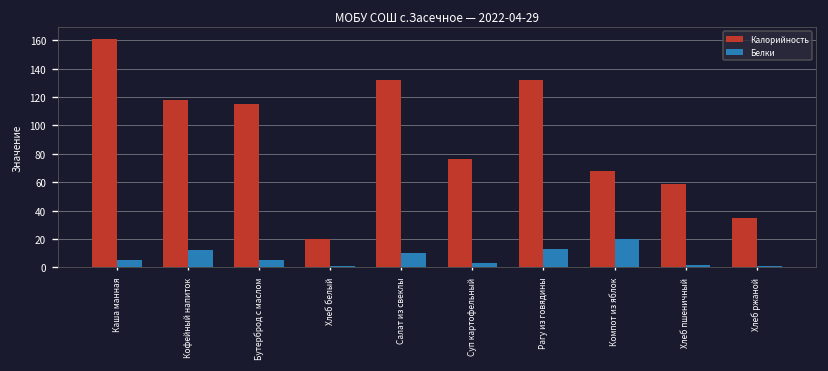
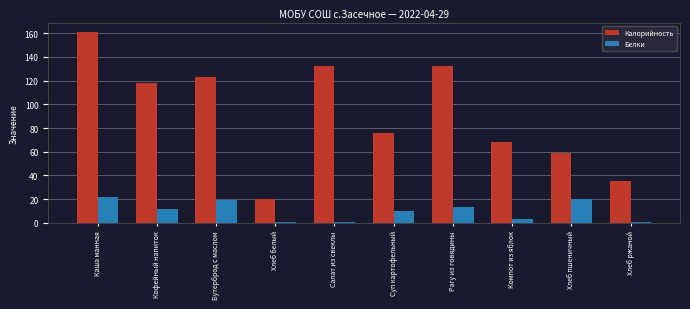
  {
    "Калорийность": {
      "Каша манная": 161,
      "Кофейный напиток": 118,
-     "Бутерброд с маслом": 115,
+     "Бутерброд с маслом": 123,
      "Хлеб белый": 20,
      "Салат из свеклы": 132,
      "Суп картофельный": 76,
      "Рагу из говядины": 132,
      "Компот из яблок": 68,
      "Хлеб пшеничный": 59,
      "Хлеб ржаной": 35
    },
    "Белки": {
-     "Каша манная": 5,
+     "Каша манная": 22,
      "Кофейный напиток": 12,
-     "Бутерброд с маслом": 5,
-     "Салат из свеклы": 10,
-     "Суп картофельный": 3,
+     "Бутерброд с маслом": 19,
+     "Салат из свеклы": 1,
+     "Суп картофельный": 10,
      "Рагу из говядины": 13,
-     "Компот из яблок": 20,
-     "Хлеб пшеничный": 2
+     "Компот из яблок": 3,
+     "Хлеб пшеничный": 20
    }
  }
